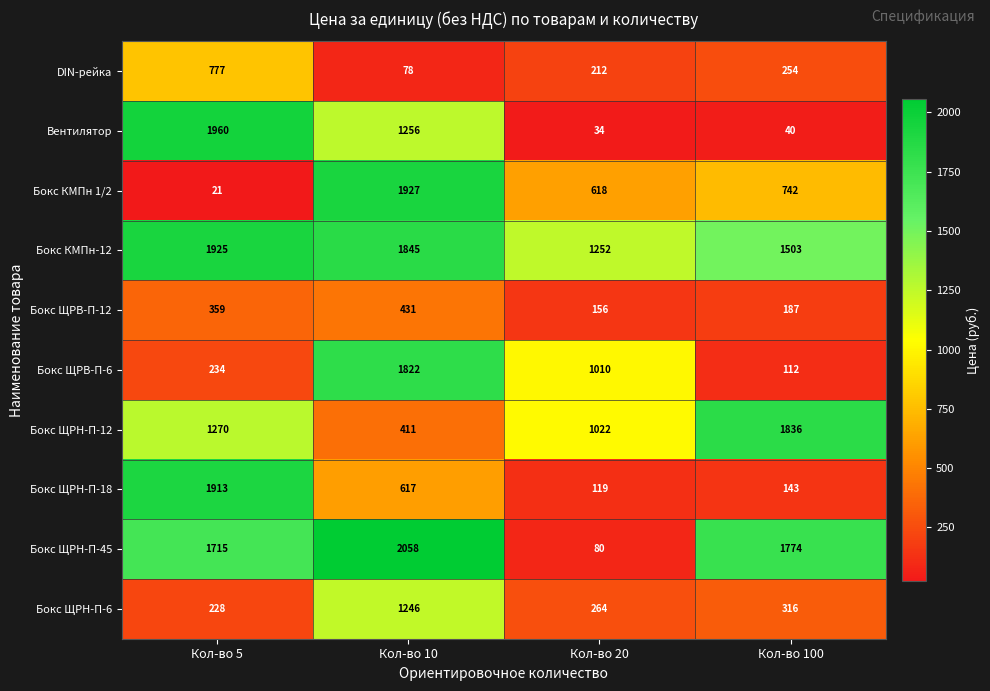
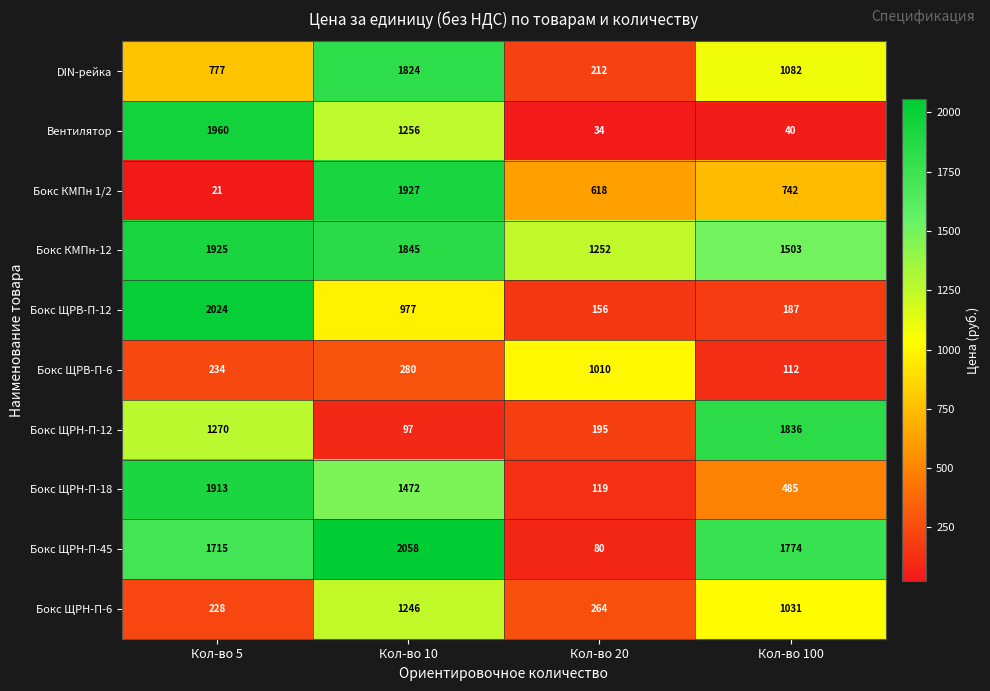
  {
    "DIN-рейка": {
      "Кол-во 5": 777,
-     "Кол-во 10": 78,
+     "Кол-во 10": 1824,
      "Кол-во 20": 212,
-     "Кол-во 100": 254
+     "Кол-во 100": 1082
    },
    "Вентилятор": {
      "Кол-во 5": 1960,
      "Кол-во 10": 1256,
      "Кол-во 20": 34,
      "Кол-во 100": 40
    },
    "Бокс КМПн 1/2": {
      "Кол-во 5": 21,
      "Кол-во 10": 1927,
      "Кол-во 20": 618,
      "Кол-во 100": 742
    },
    "Бокс КМПн-12": {
      "Кол-во 5": 1925,
      "Кол-во 10": 1845,
      "Кол-во 20": 1252,
      "Кол-во 100": 1503
    },
    "Бокс ЩРВ-П-12": {
-     "Кол-во 5": 359,
-     "Кол-во 10": 431,
+     "Кол-во 5": 2024,
+     "Кол-во 10": 977,
      "Кол-во 20": 156,
      "Кол-во 100": 187
    },
    "Бокс ЩРВ-П-6": {
      "Кол-во 5": 234,
-     "Кол-во 10": 1822,
+     "Кол-во 10": 280,
      "Кол-во 20": 1010,
      "Кол-во 100": 112
    },
    "Бокс ЩРН-П-12": {
      "Кол-во 5": 1270,
-     "Кол-во 10": 411,
-     "Кол-во 20": 1022,
+     "Кол-во 10": 97,
+     "Кол-во 20": 195,
      "Кол-во 100": 1836
    },
    "Бокс ЩРН-П-18": {
      "Кол-во 5": 1913,
-     "Кол-во 10": 617,
+     "Кол-во 10": 1472,
      "Кол-во 20": 119,
-     "Кол-во 100": 143
+     "Кол-во 100": 485
    },
    "Бокс ЩРН-П-45": {
      "Кол-во 5": 1715,
      "Кол-во 10": 2058,
      "Кол-во 20": 80,
      "Кол-во 100": 1774
    },
    "Бокс ЩРН-П-6": {
      "Кол-во 5": 228,
      "Кол-во 10": 1246,
      "Кол-во 20": 264,
-     "Кол-во 100": 316
+     "Кол-во 100": 1031
    }
  }
